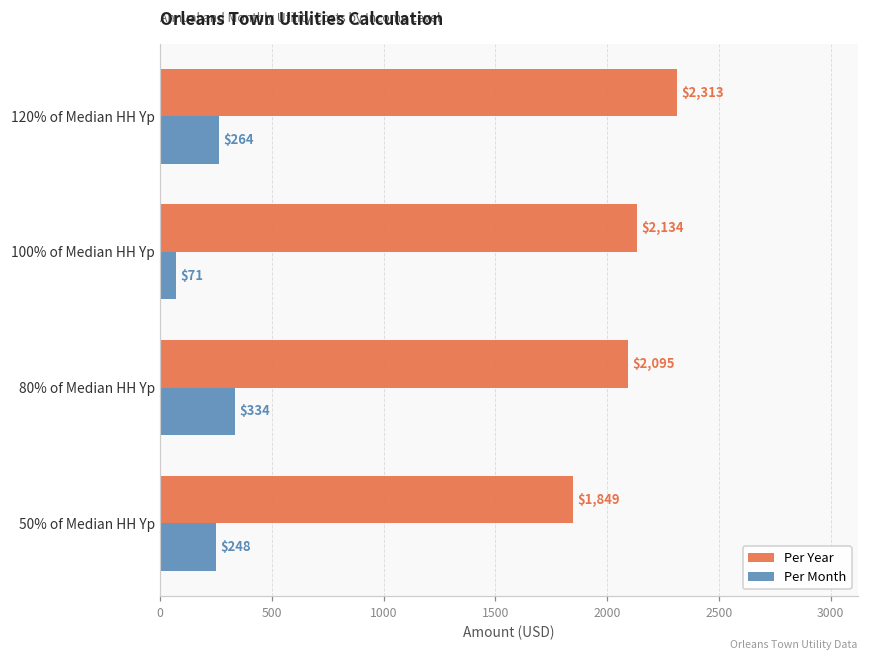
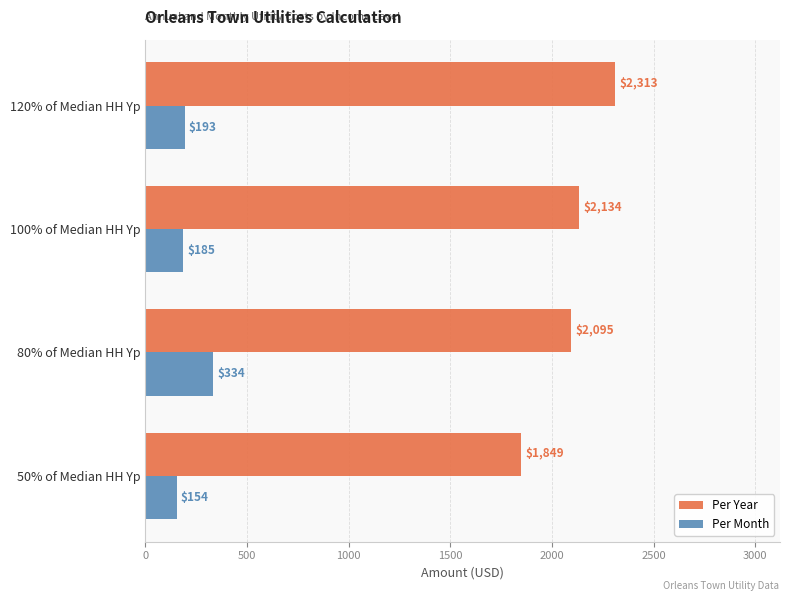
  {
    "Per Year": {
      "120% of Median HH Yp": "$2,313",
      "100% of Median HH Yp": "$2,134",
      "80% of Median HH Yp": "$2,095",
      "50% of Median HH Yp": "$1,849"
    },
    "Per Month": {
-     "120% of Median HH Yp": "$264",
-     "100% of Median HH Yp": "$71",
+     "120% of Median HH Yp": "$193",
+     "100% of Median HH Yp": "$185",
      "80% of Median HH Yp": "$334",
-     "50% of Median HH Yp": "$248"
+     "50% of Median HH Yp": "$154"
    }
  }
